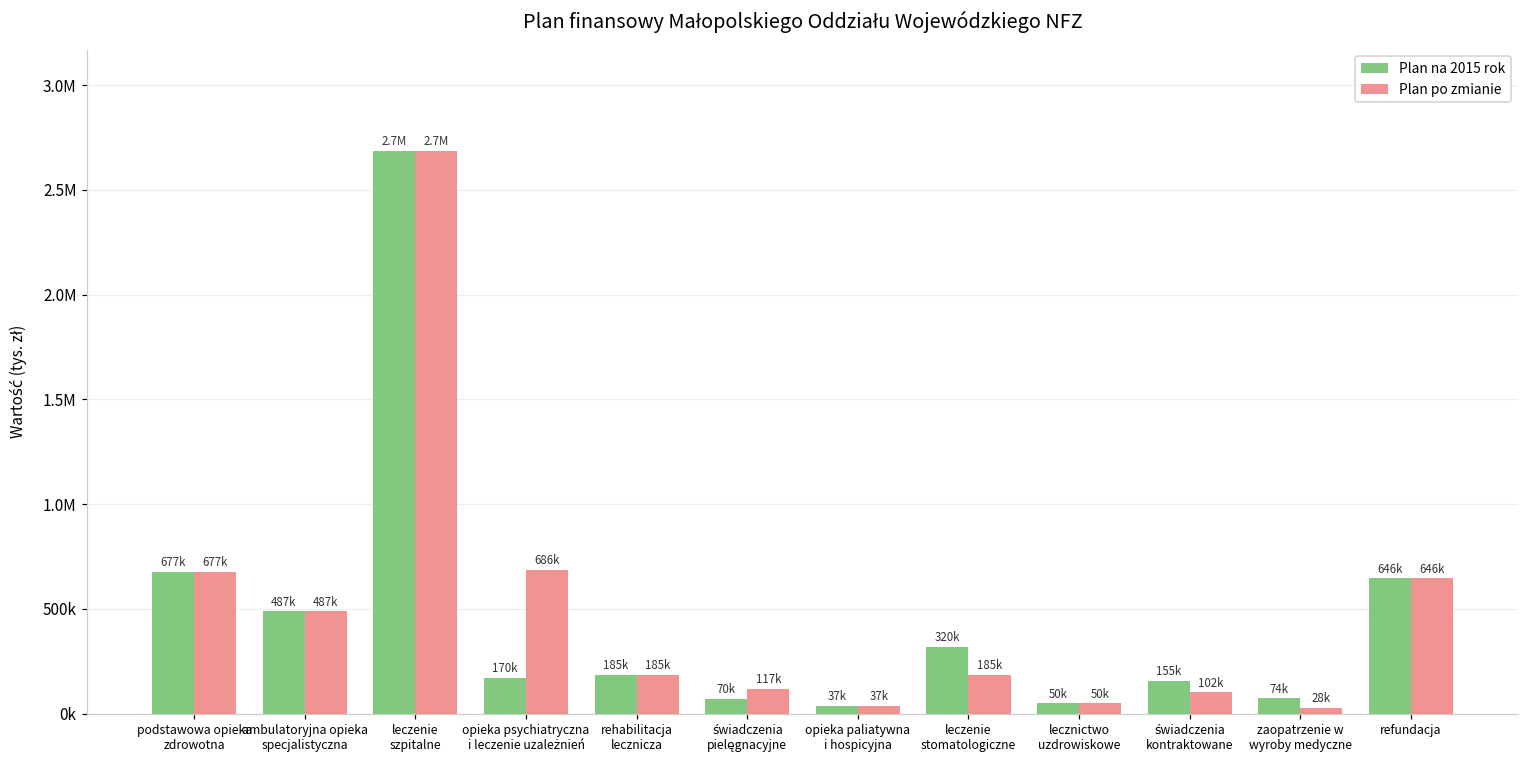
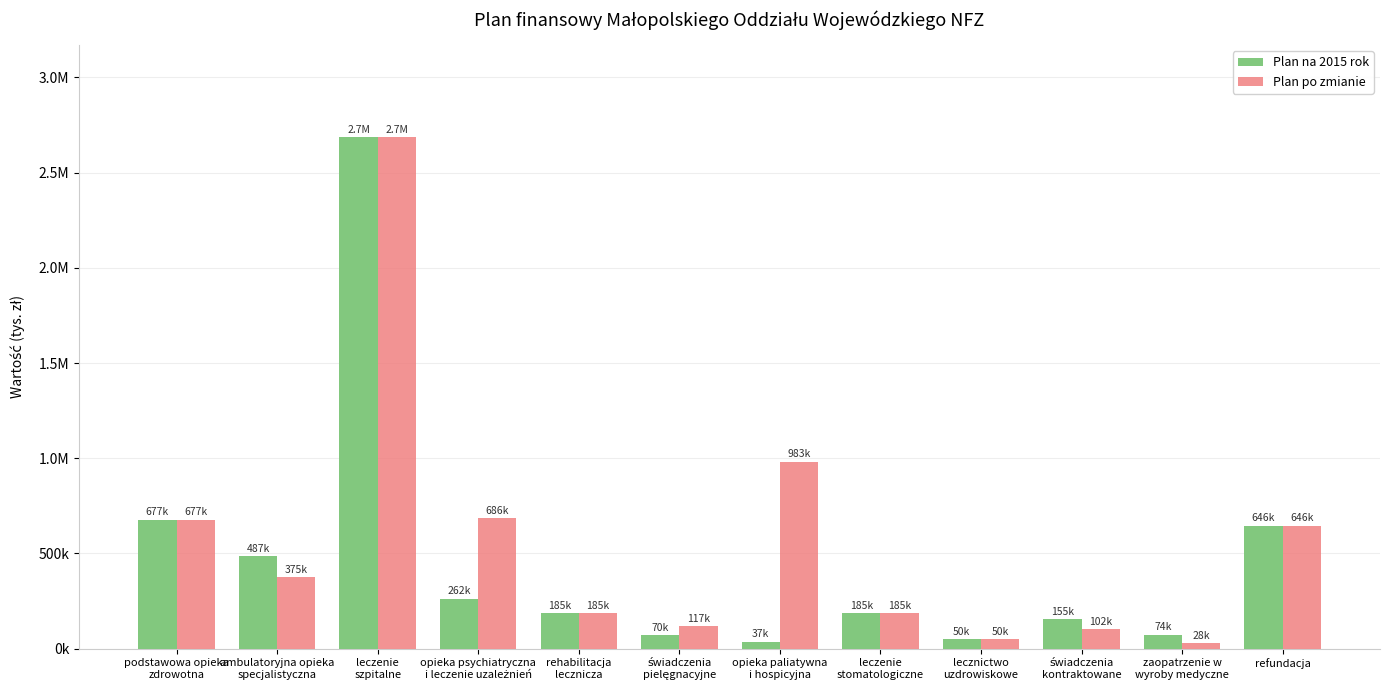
  {
    "Plan na 2015 rok": {
      "podstawowa opieka zdrowotna": "677k",
      "ambulatoryjna opieka specjalistyczna": "487k",
      "leczenie szpitalne": "2.7M",
-     "opieka psychiatryczna i leczenie uzależnień": "170k",
+     "opieka psychiatryczna i leczenie uzależnień": "262k",
      "rehabilitacja lecznicza": "185k",
      "świadczenia pielęgnacyjne": "70k",
      "opieka paliatywna i hospicyjna": "37k",
-     "leczenie stomatologiczne": "320k",
+     "leczenie stomatologiczne": "185k",
      "lecznictwo uzdrowiskowe": "50k",
      "świadczenia kontraktowane": "155k",
      "zaopatrzenie w wyroby medyczne": "74k",
      "refundacja": "646k"
    },
    "Plan po zmianie": {
      "podstawowa opieka zdrowotna": "677k",
-     "ambulatoryjna opieka specjalistyczna": "487k",
+     "ambulatoryjna opieka specjalistyczna": "375k",
      "leczenie szpitalne": "2.7M",
      "opieka psychiatryczna i leczenie uzależnień": "686k",
      "rehabilitacja lecznicza": "185k",
      "świadczenia pielęgnacyjne": "117k",
-     "opieka paliatywna i hospicyjna": "37k",
+     "opieka paliatywna i hospicyjna": "983k",
      "leczenie stomatologiczne": "185k",
      "lecznictwo uzdrowiskowe": "50k",
      "świadczenia kontraktowane": "102k",
      "zaopatrzenie w wyroby medyczne": "28k",
      "refundacja": "646k"
    }
  }
